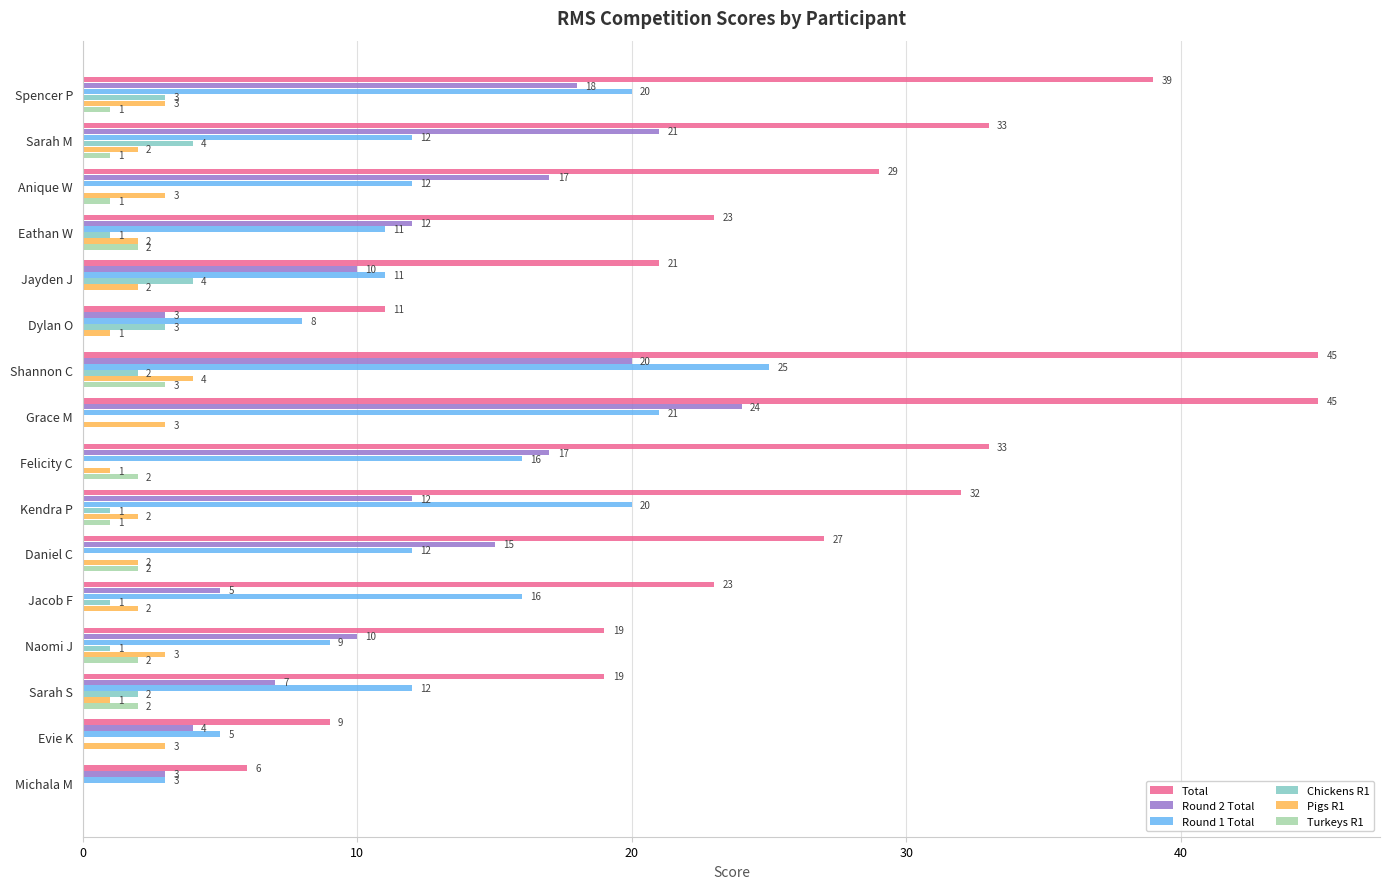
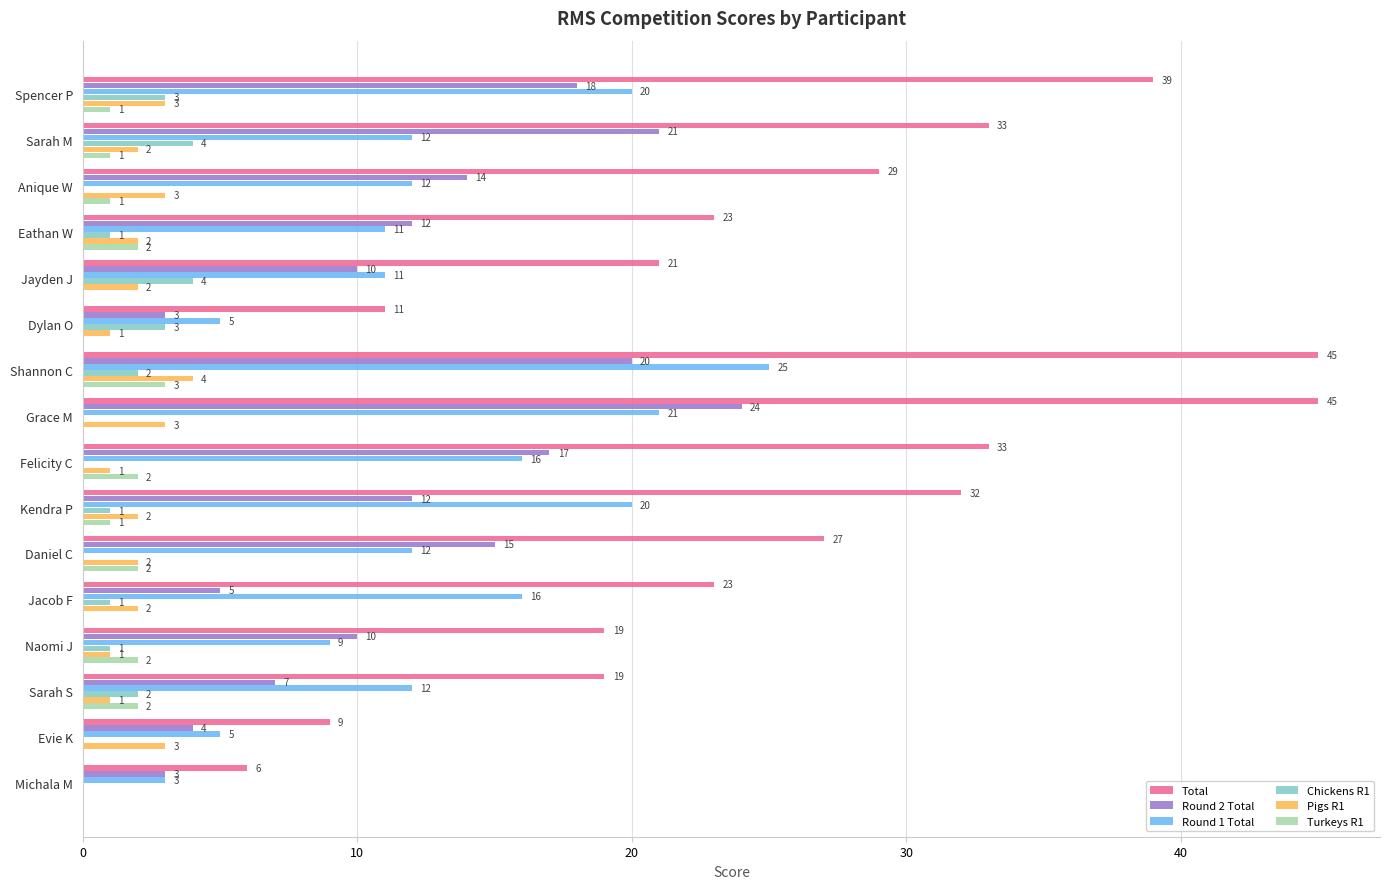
  {
    "Total": {
      "Spencer P": 39,
      "Sarah M": 33,
      "Anique W": 29,
      "Eathan W": 23,
      "Jayden J": 21,
      "Dylan O": 11,
      "Shannon C": 45,
      "Grace M": 45,
      "Felicity C": 33,
      "Kendra P": 32,
      "Daniel C": 27,
      "Jacob F": 23,
      "Naomi J": 19,
      "Sarah S": 19,
      "Evie K": 9,
      "Michala M": 6
    },
    "Round 2 Total": {
      "Spencer P": 18,
      "Sarah M": 21,
-     "Anique W": 17,
+     "Anique W": 14,
      "Eathan W": 12,
      "Jayden J": 10,
      "Dylan O": 3,
      "Shannon C": 20,
      "Grace M": 24,
      "Felicity C": 17,
      "Kendra P": 12,
      "Daniel C": 15,
      "Jacob F": 5,
      "Naomi J": 10,
      "Sarah S": 7,
      "Evie K": 4
    },
    "Round 1 Total": {
      "Spencer P": 20,
      "Sarah M": 12,
      "Anique W": 12,
      "Eathan W": 11,
      "Jayden J": 11,
-     "Dylan O": 8,
+     "Dylan O": 5,
      "Shannon C": 25,
      "Grace M": 21,
      "Felicity C": 16,
      "Kendra P": 20,
      "Daniel C": 12,
      "Jacob F": 16,
      "Naomi J": 9,
      "Sarah S": 12,
      "Evie K": 5
    },
    "Pigs R1": {
      "Sarah M": 2,
      "Anique W": 3,
      "Jayden J": 2,
      "Dylan O": 1,
      "Shannon C": 4,
      "Grace M": 3,
      "Felicity C": 1,
      "Kendra P": 2,
      "Jacob F": 2,
-     "Naomi J": 3,
+     "Naomi J": 1,
      "Sarah S": 1,
      "Evie K": 3
    }
  }
